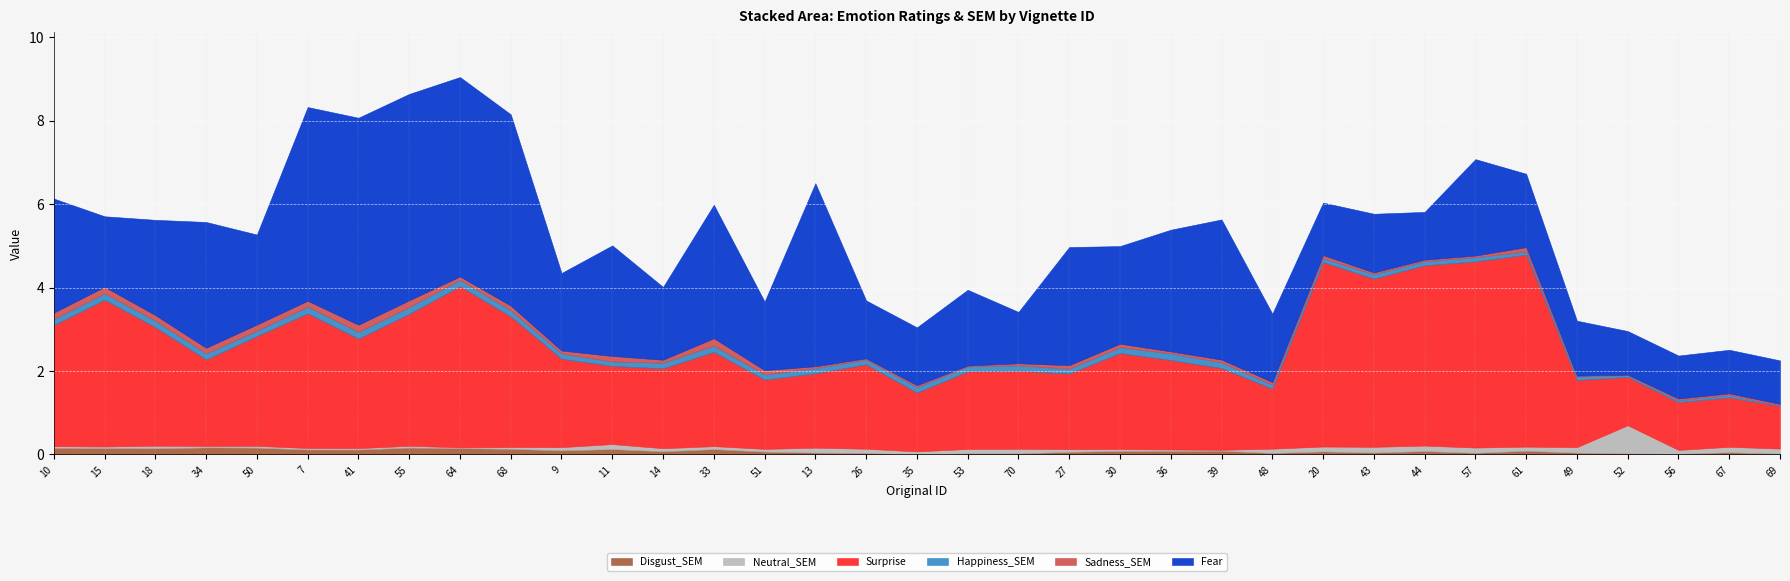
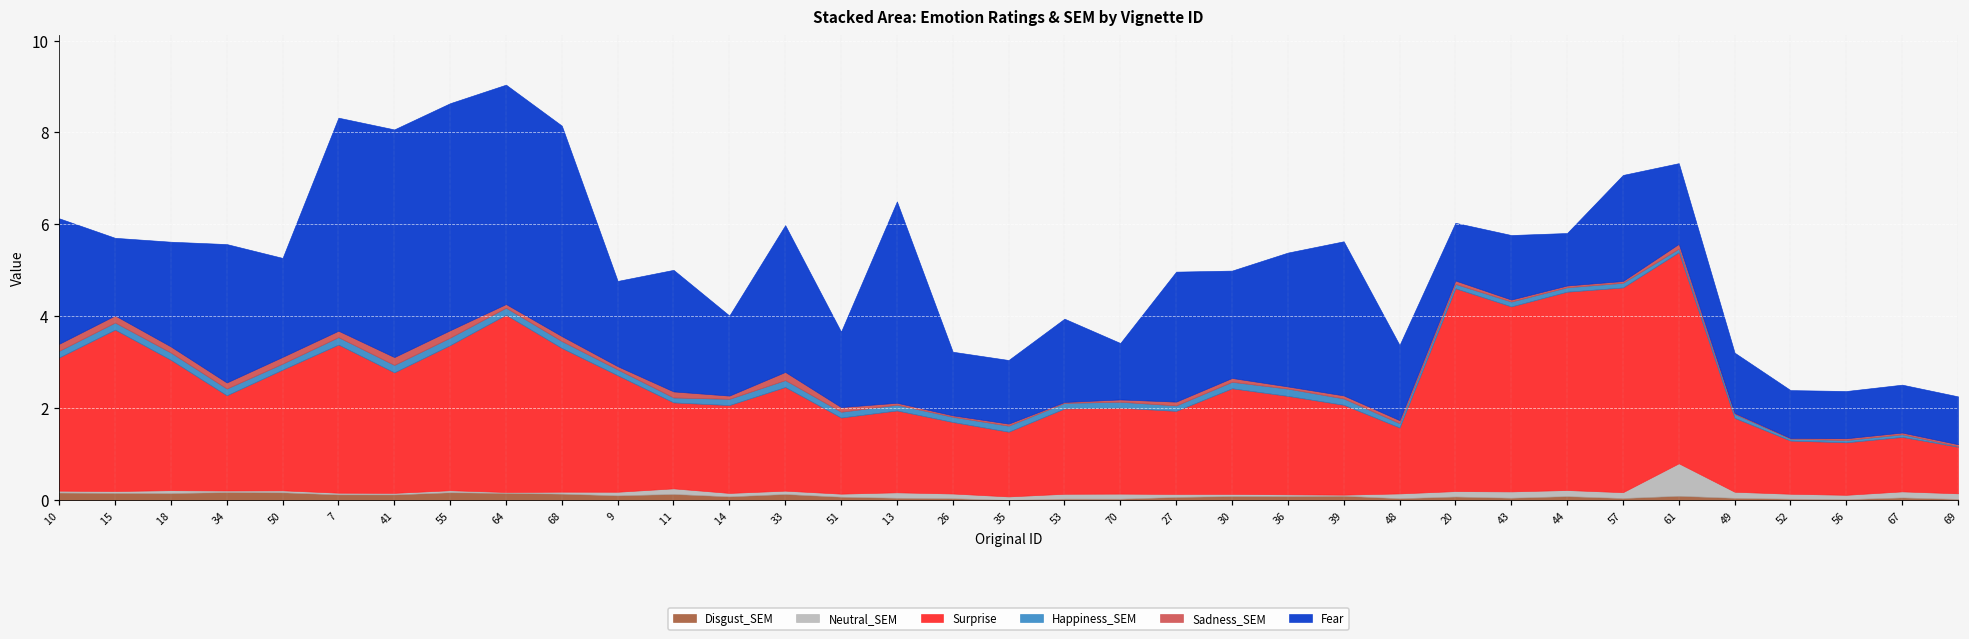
  {
    "Neutral_SEM": {
      "18": 0.1,
      "9": 0.1,
      "11": 0.1,
      "14": 0.1,
      "33": 0.1,
      "51": 0.1,
      "13": 0.1,
      "26": 0.1,
      "35": 0.1,
      "53": 0.1,
      "70": 0.1,
      "27": 0.1,
      "48": 0.1,
      "20": 0.1,
      "43": 0.1,
      "44": 0.1,
      "57": 0.1,
-     "61": 0.1,
+     "61": 0.7,
      "49": 0.1,
-     "52": 0.7,
+     "52": 0.1,
      "56": 0.1,
      "67": 0.1,
      "69": 0.1
    },
    "Surprise": {
      "10": 2.9,
      "15": 3.5,
      "18": 2.8,
      "34": 2.1,
      "50": 2.6,
      "7": 3.2,
      "41": 2.6,
      "55": 3.2,
      "64": 3.9,
      "68": 3.1,
-     "9": 2.1,
+     "9": 2.5,
      "11": 1.9,
      "14": 1.9,
      "33": 2.3,
      "51": 1.7,
      "13": 1.8,
-     "26": 2.0,
+     "26": 1.6,
      "35": 1.4,
      "53": 1.9,
      "70": 1.9,
      "27": 1.8,
      "30": 2.3,
      "36": 2.1,
      "39": 2.0,
      "48": 1.4,
      "20": 4.4,
      "43": 4.0,
      "44": 4.3,
      "57": 4.5,
      "61": 4.6,
      "49": 1.6
    },
    "Happiness_SEM": {
      "10": 0.1,
      "15": 0.2,
      "18": 0.2,
      "34": 0.1,
      "50": 0.1,
      "7": 0.2,
      "41": 0.2,
      "55": 0.2,
      "64": 0.2,
      "68": 0.2,
      "9": 0.1,
      "11": 0.1,
      "14": 0.1,
      "33": 0.2,
      "51": 0.1,
      "27": 0.1,
      "30": 0.1,
      "39": 0.1,
      "48": 0.1,
      "20": 0.1,
      "61": 0.1
    },
    "Fear": {
      "10": 2.7,
      "15": 1.7,
      "18": 2.3,
      "34": 3.0,
      "50": 2.2,
      "7": 4.6,
      "41": 5.0,
      "55": 4.9,
      "64": 4.8,
      "68": 4.6,
      "9": 1.9,
      "11": 2.6,
      "14": 1.7,
      "33": 3.2,
      "51": 1.6,
      "13": 4.4,
      "26": 1.4,
      "35": 1.4,
      "53": 1.8,
      "70": 1.2,
      "27": 2.8,
      "30": 2.3,
      "36": 2.9,
      "39": 3.4,
      "48": 1.6,
      "20": 1.3,
      "43": 1.4,
      "44": 1.1,
      "57": 2.3,
      "61": 1.8,
      "49": 1.3,
      "52": 1.0,
      "56": 1.0,
      "67": 1.0,
      "69": 1.0
    }
  }
